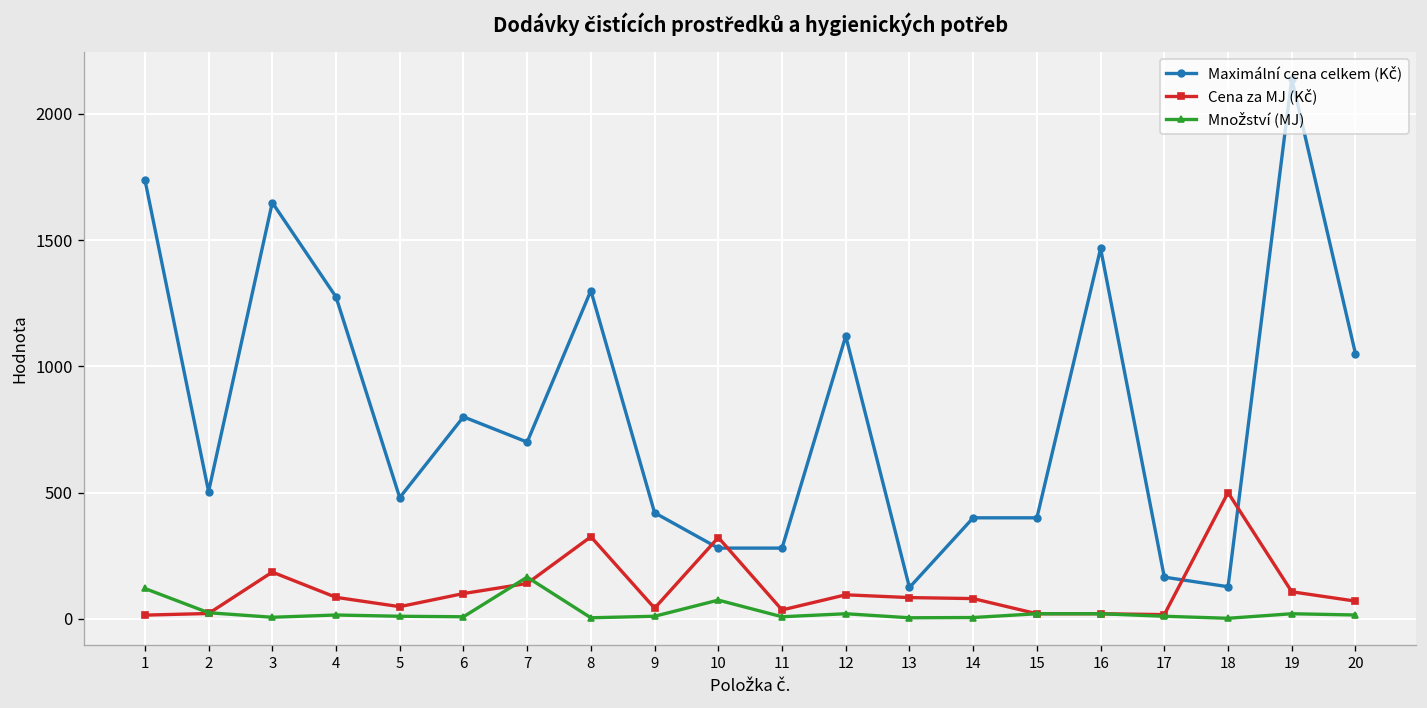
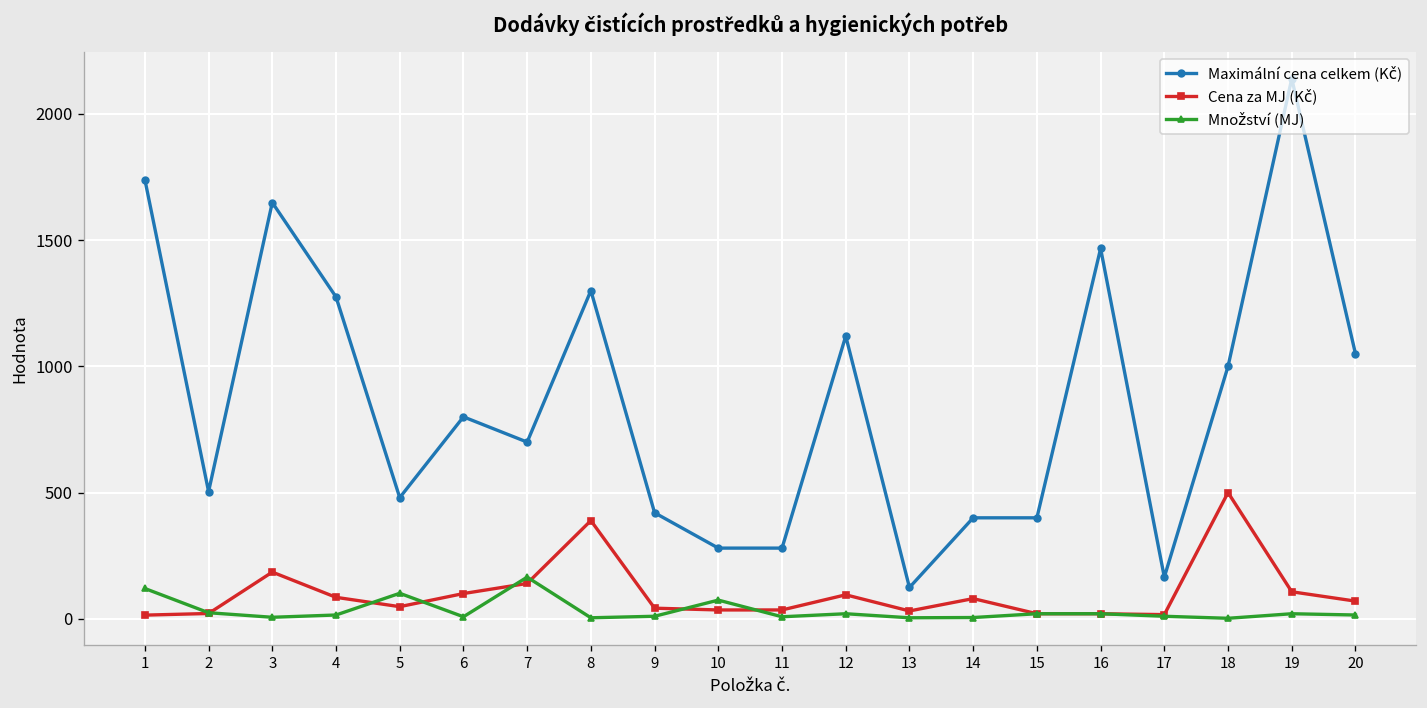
  {
    "Maximální cena celkem (Kč)": {
      "1": 1740,
      "2": 500,
      "3": 1650,
      "4": 1280,
      "5": 480,
      "6": 800,
      "7": 700,
      "8": 1300,
      "9": 420,
      "10": 280,
      "11": 280,
      "12": 1120,
      "13": 120,
      "14": 400,
      "15": 400,
      "16": 1470,
      "17": 170,
-     "18": 130,
+     "18": 1000,
      "20": 1050
    },
    "Cena za MJ (Kč)": {
      "1": 10,
      "3": 190,
      "4": 90,
      "5": 50,
      "6": 100,
      "7": 140,
-     "8": 330,
+     "8": 390,
      "9": 40,
-     "10": 320,
+     "10": 40,
      "11": 40,
      "12": 100,
-     "13": 80,
+     "13": 30,
      "14": 80,
      "18": 500,
      "19": 110,
      "20": 70
    },
    "Množství (MJ)": {
      "1": 120,
      "3": 10,
      "4": 20,
-     "5": 10,
+     "5": 100,
      "6": 10,
      "7": 170,
      "8": 0,
      "9": 10,
      "10": 70,
      "11": 10,
      "12": 20,
      "13": 0,
      "14": 10,
      "18": 0,
      "19": 20,
      "20": 20
    }
  }
